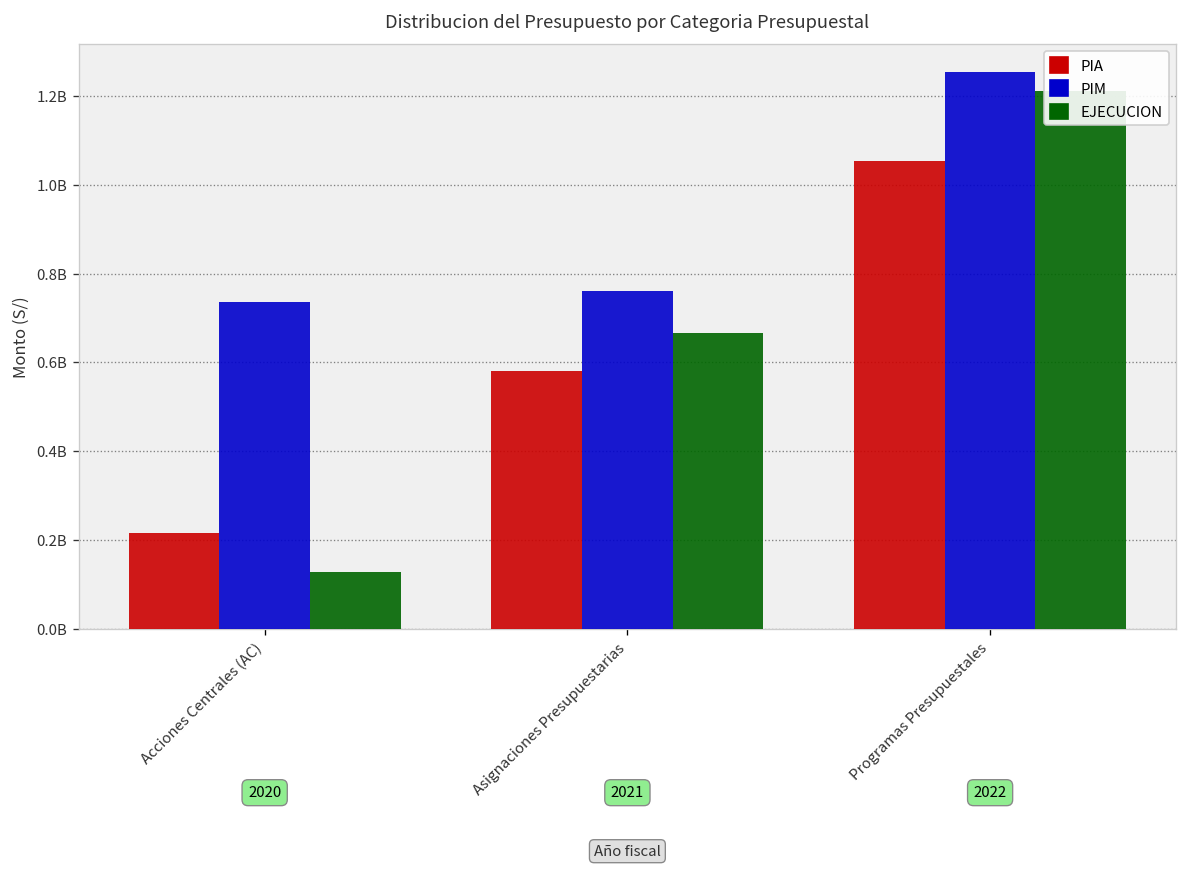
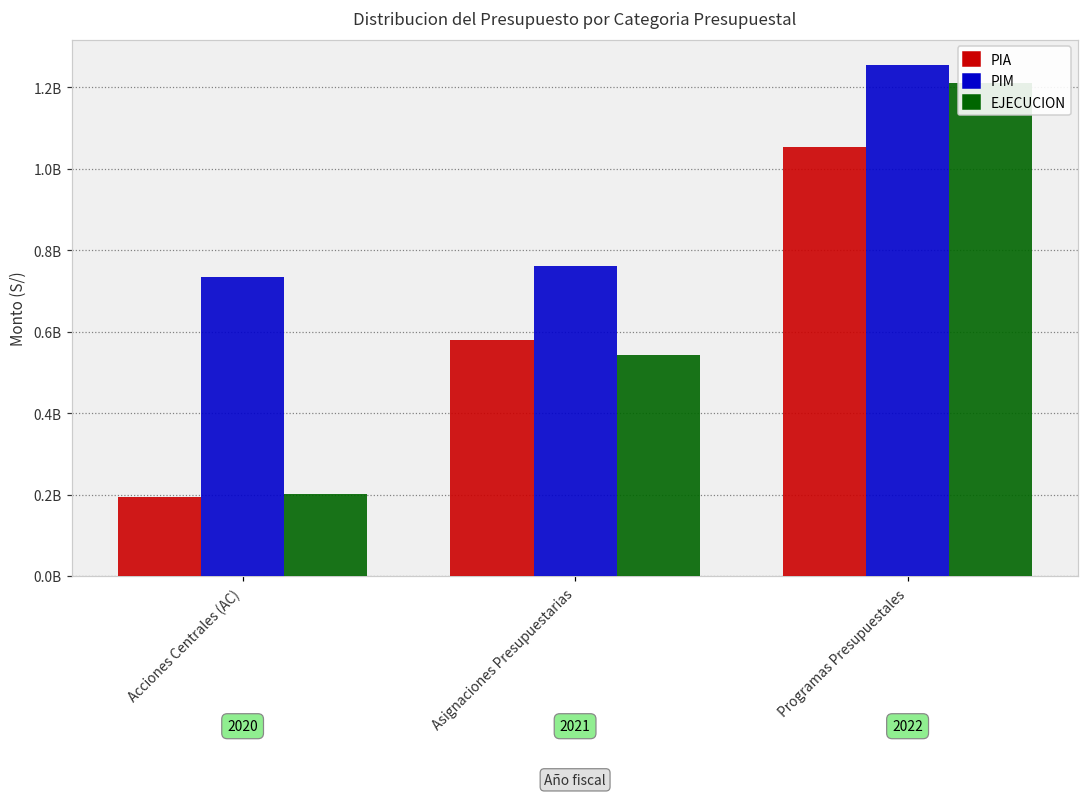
  {
    "PIA": {
-     "Acciones Centrales (AC)": 220000000,
+     "Acciones Centrales (AC)": 190000000,
      "Asignaciones Presupuestarias": 580000000,
      "Programas Presupuestales": 1050000000
    },
    "PIM": {
      "Acciones Centrales (AC)": 740000000,
      "Asignaciones Presupuestarias": 760000000,
      "Programas Presupuestales": 1250000000
    },
    "EJECUCION": {
-     "Acciones Centrales (AC)": 130000000,
-     "Asignaciones Presupuestarias": 670000000
+     "Acciones Centrales (AC)": 200000000,
+     "Asignaciones Presupuestarias": 540000000
    }
  }
